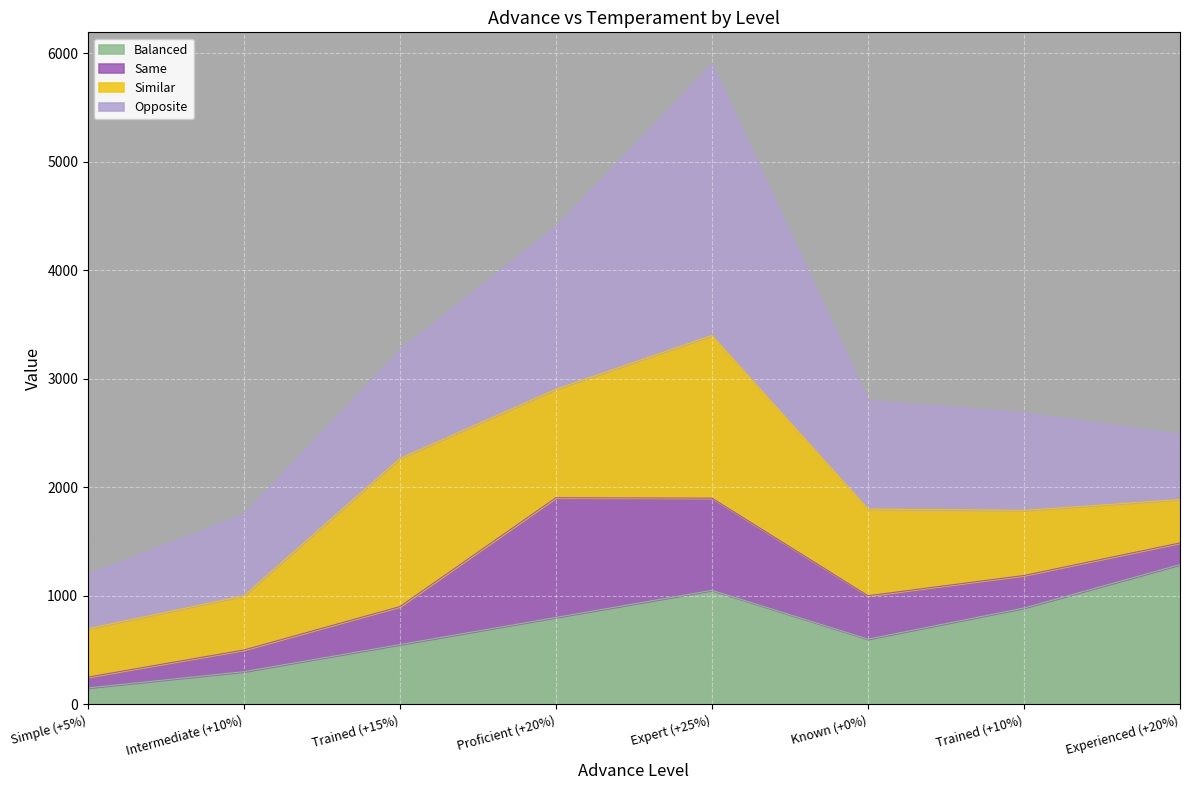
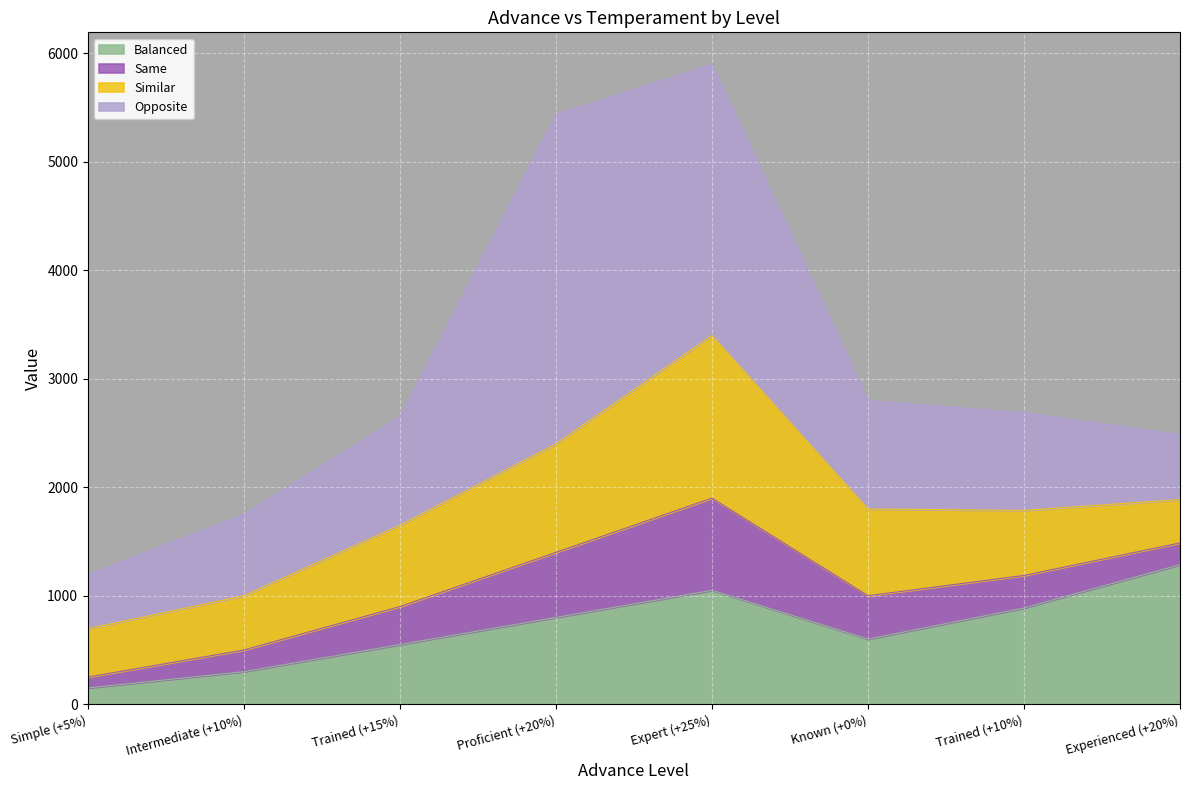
  {
    "Balanced": {
      "Simple (+5%)": 150,
      "Intermediate (+10%)": 300,
      "Trained (+15%)": 550,
      "Proficient (+20%)": 800,
      "Expert (+25%)": 1050,
      "Known (+0%)": 600,
      "Trained (+10%)": 890,
      "Experienced (+20%)": 1290
    },
    "Same": {
      "Simple (+5%)": 100,
      "Intermediate (+10%)": 200,
      "Trained (+15%)": 350,
-     "Proficient (+20%)": 1100,
+     "Proficient (+20%)": 600,
      "Expert (+25%)": 850,
      "Known (+0%)": 400,
      "Trained (+10%)": 300,
      "Experienced (+20%)": 200
    },
    "Similar": {
      "Simple (+5%)": 450,
      "Intermediate (+10%)": 500,
-     "Trained (+15%)": 1370,
+     "Trained (+15%)": 750,
      "Proficient (+20%)": 1000,
      "Expert (+25%)": 1500,
      "Known (+0%)": 800,
      "Trained (+10%)": 600,
      "Experienced (+20%)": 400
    },
    "Opposite": {
      "Simple (+5%)": 500,
      "Intermediate (+10%)": 750,
      "Trained (+15%)": 1000,
-     "Proficient (+20%)": 1500,
+     "Proficient (+20%)": 3040,
      "Expert (+25%)": 2500,
      "Known (+0%)": 1000,
      "Trained (+10%)": 900,
      "Experienced (+20%)": 600
    }
  }
